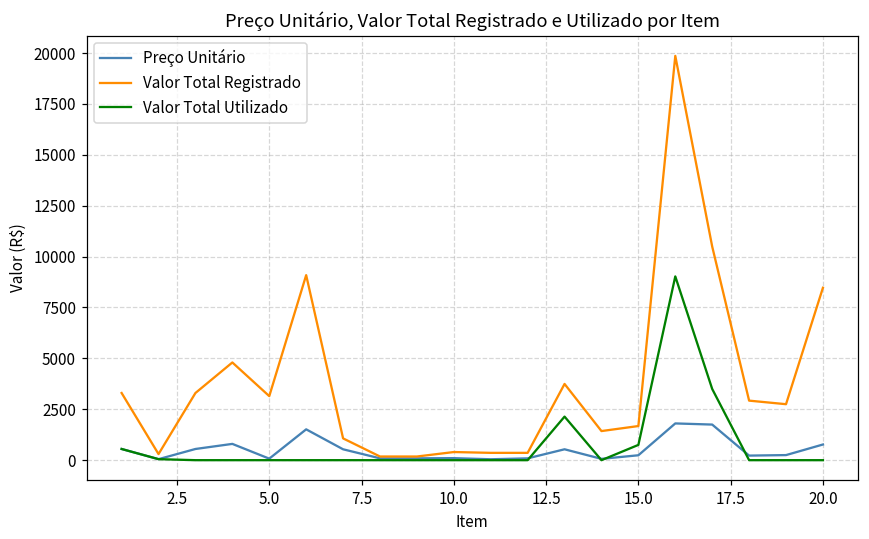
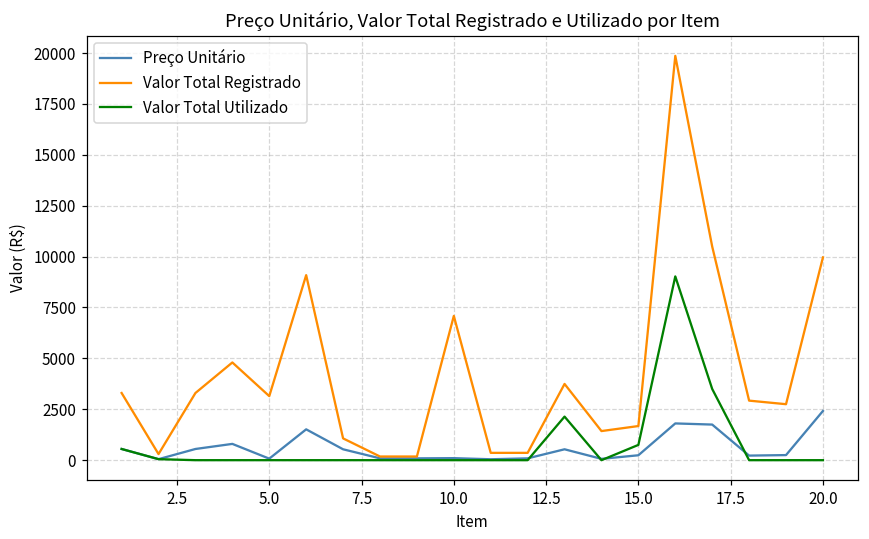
  {
    "Preço Unitário": {
      "15.0": 200,
-     "20.0": 800
+     "20.0": 2400
    },
    "Valor Total Registrado": {
      "5.0": 3100,
-     "10.0": 400,
+     "10.0": 7100,
      "15.0": 1700,
-     "20.0": 8500
+     "20.0": 10000
    },
    "Valor Total Utilizado": {
      "15.0": 800,
      "20.0": 0
    }
  }
